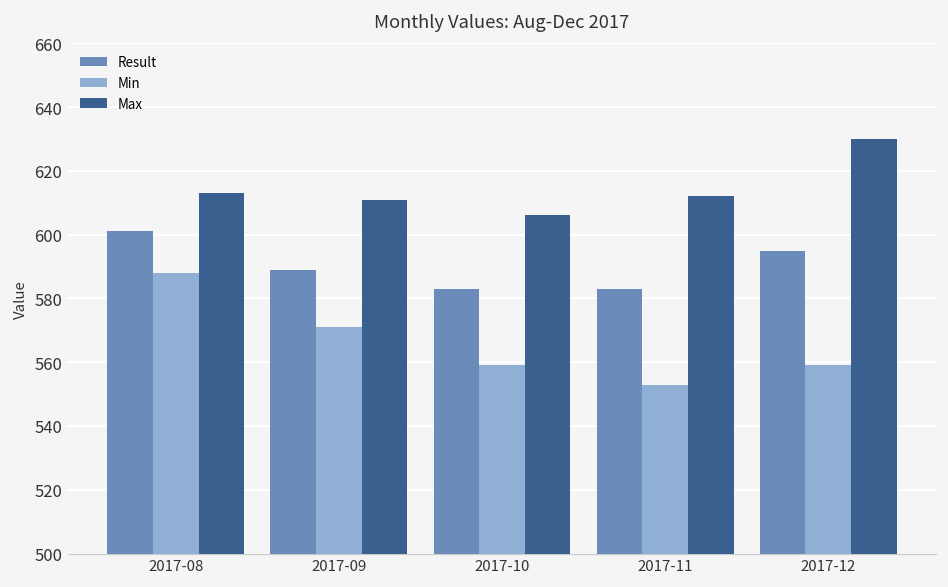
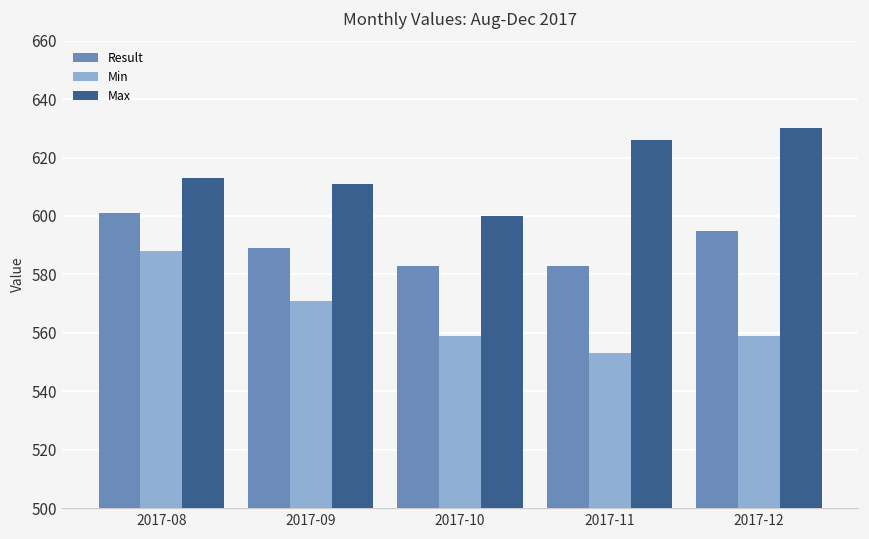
  {
    "Max": {
      "2017-08": 613,
      "2017-09": 611,
-     "2017-10": 606,
-     "2017-11": 612,
+     "2017-10": 600,
+     "2017-11": 626,
      "2017-12": 630
    }
  }
